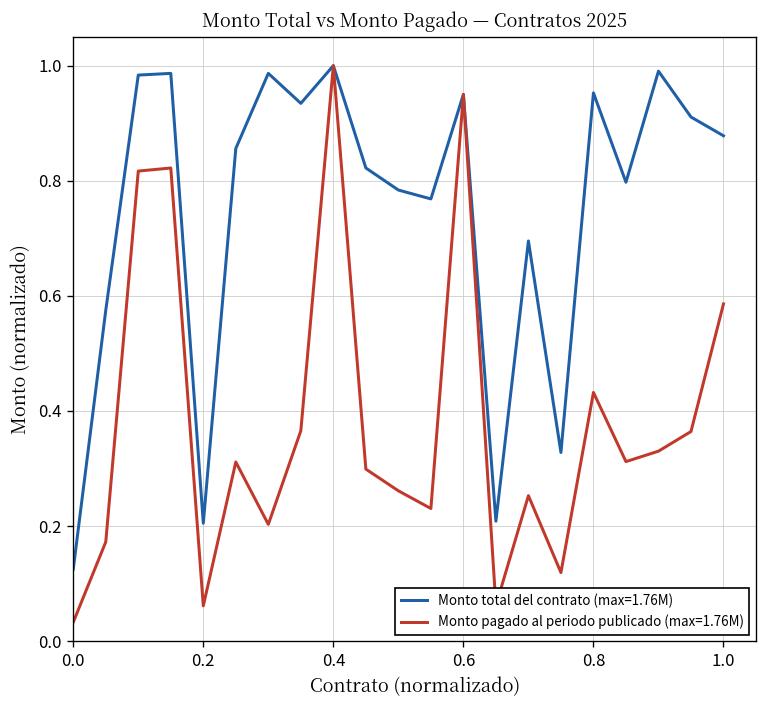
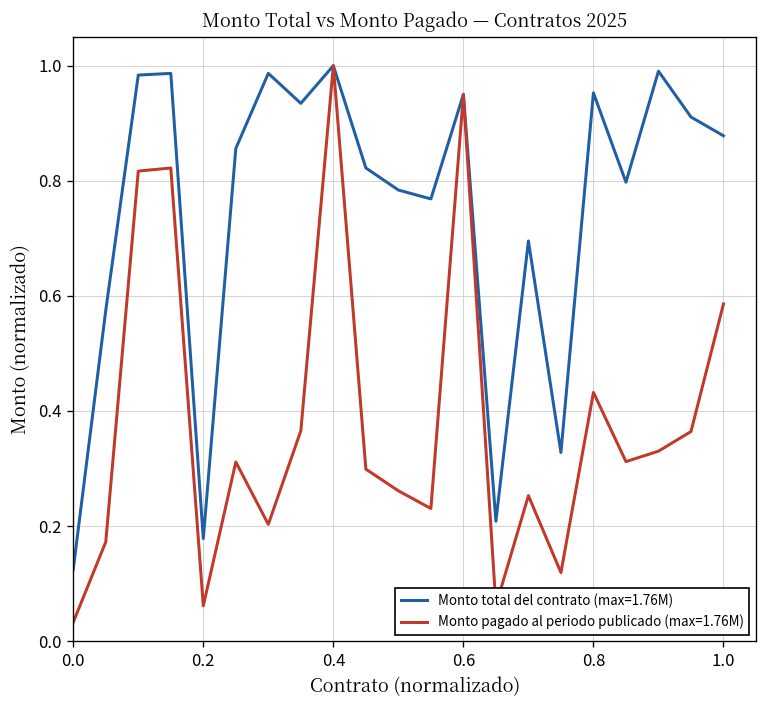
  {
    "Monto total del contrato (max=1.76M)": {
      "0.0": 0.13,
-     "0.2": 0.20,
+     "0.2": 0.18,
      "0.8": 0.95,
      "1.0": 0.88
    },
    "Monto pagado al periodo publicado (max=1.76M)": {
      "0.0": 0.03,
      "0.2": 0.06,
      "0.8": 0.43,
      "1.0": 0.59
    }
  }
